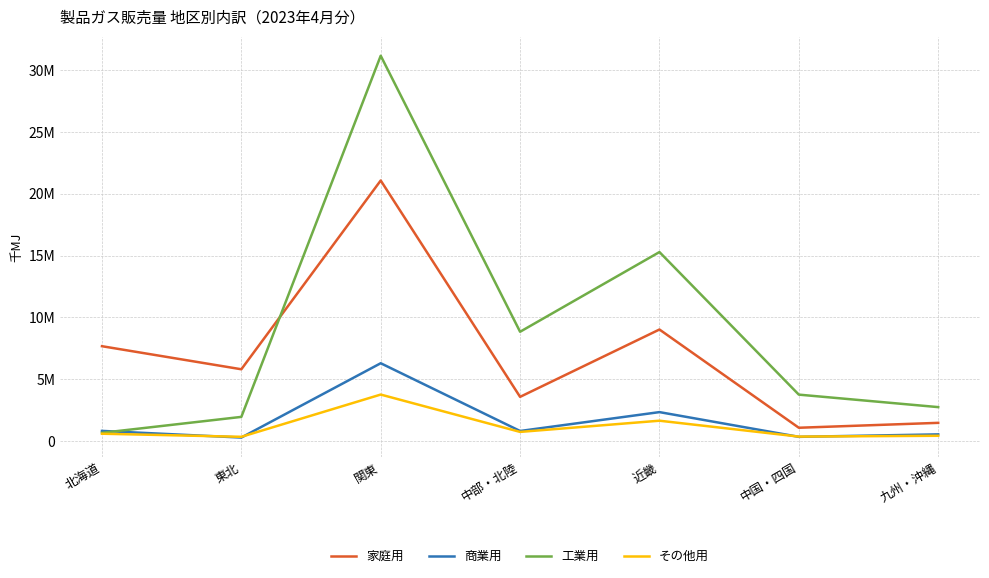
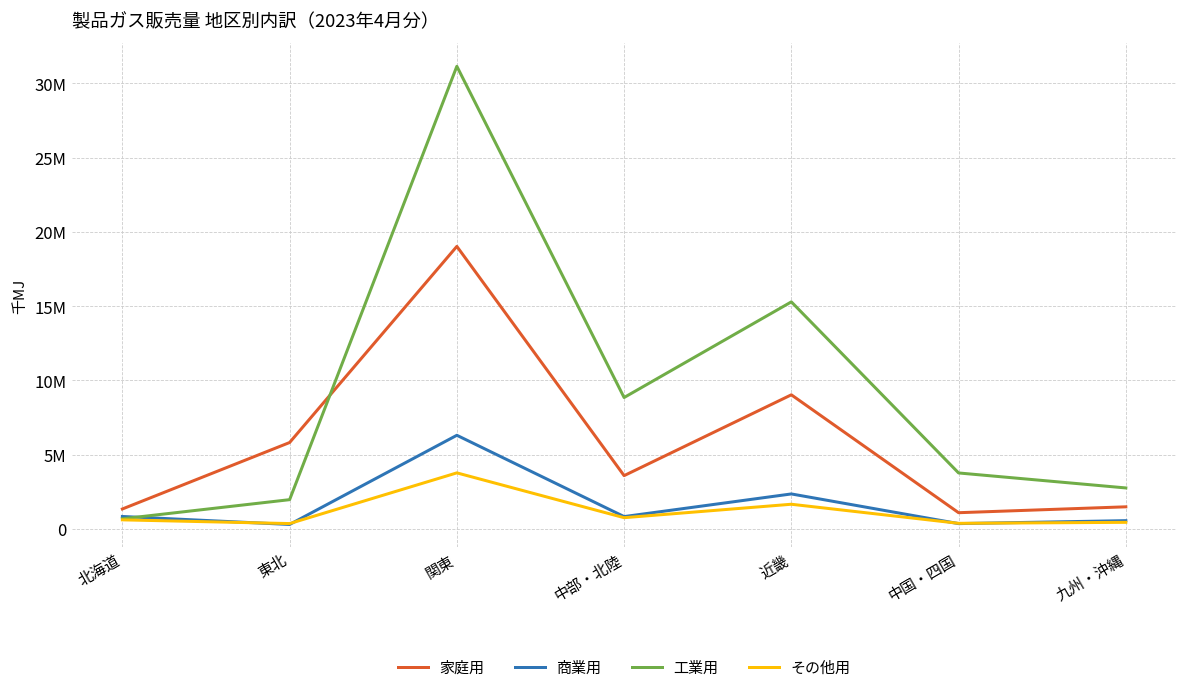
  {
    "家庭用": {
-     "北海道": 7700000,
+     "北海道": 1300000,
      "東北": 5800000,
-     "関東": 21100000,
+     "関東": 19000000,
      "中部・北陸": 3600000,
      "近畿": 9000000,
      "中国・四国": 1100000,
      "九州・沖縄": 1500000
    },
    "商業用": {
      "関東": 6300000,
      "近畿": 2300000
    },
    "工業用": {
      "東北": 2000000,
      "関東": 31200000,
      "中部・北陸": 8800000,
      "近畿": 15300000,
      "中国・四国": 3800000,
      "九州・沖縄": 2800000
    },
    "その他用": {
      "関東": 3800000,
      "近畿": 1700000
    }
  }
